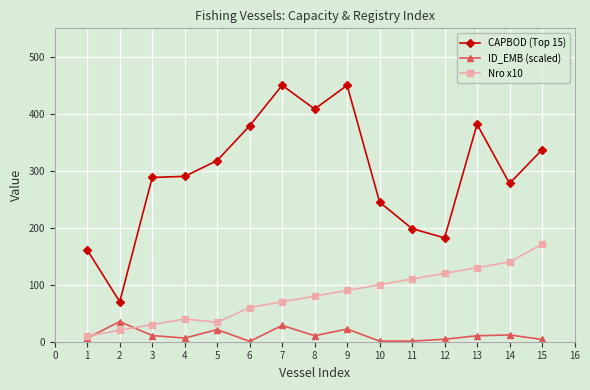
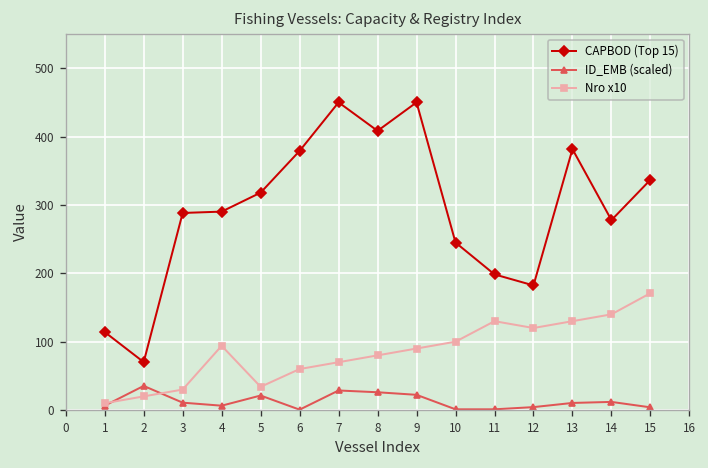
  {
    "CAPBOD (Top 15)": {
-     "1": 160,
+     "1": 110,
      "2": 70,
      "3": 290,
      "4": 290,
      "5": 320,
      "6": 380,
      "7": 450,
      "8": 410,
      "9": 450,
      "10": 250,
      "11": 200,
      "12": 180,
      "13": 380,
      "14": 280,
      "15": 340
    },
    "ID_EMB (scaled)": {
      "2": 40,
      "3": 10,
      "4": 10,
      "5": 20,
      "6": 0,
      "7": 30,
-     "8": 10,
+     "8": 30,
      "9": 20,
      "10": 0,
      "11": 0,
      "12": 0,
      "13": 10,
      "14": 10,
      "15": 0
    },
    "Nro x10": {
      "2": 20,
      "3": 30,
-     "4": 40,
+     "4": 90,
      "5": 30,
      "6": 60,
      "7": 70,
      "8": 80,
      "9": 90,
      "10": 100,
-     "11": 110,
+     "11": 130,
      "12": 120,
      "13": 130,
      "14": 140,
      "15": 170
    }
  }
